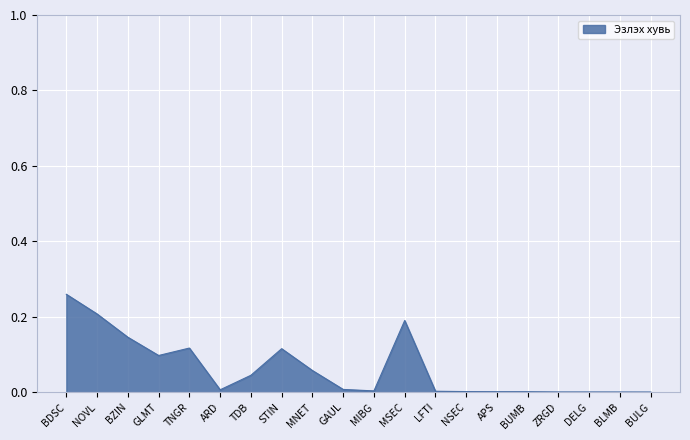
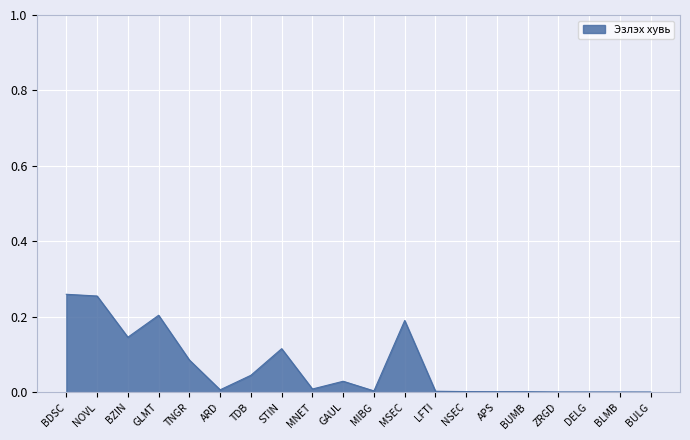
  {
    "BDSC": 0.26,
-   "NOVL": 0.21,
+   "NOVL": 0.26,
    "BZIN": 0.15,
-   "GLMT": 0.10,
-   "TNGR": 0.12,
+   "GLMT": 0.20,
+   "TNGR": 0.09,
    "ARD": 0.01,
    "TDB": 0.05,
    "STIN": 0.12,
-   "MNET": 0.06,
-   "GAUL": 0.01,
+   "MNET": 0.01,
+   "GAUL": 0.03,
    "MIBG": 0.00,
    "MSEC": 0.19,
    "LFTI": 0.00,
    "NSEC": 0.00,
    "APS": 0.00,
    "BUMB": 0.00,
    "ZRGD": 0.00,
    "DELG": 0.00,
    "BLMB": 0.00,
    "BULG": 0.00
  }
